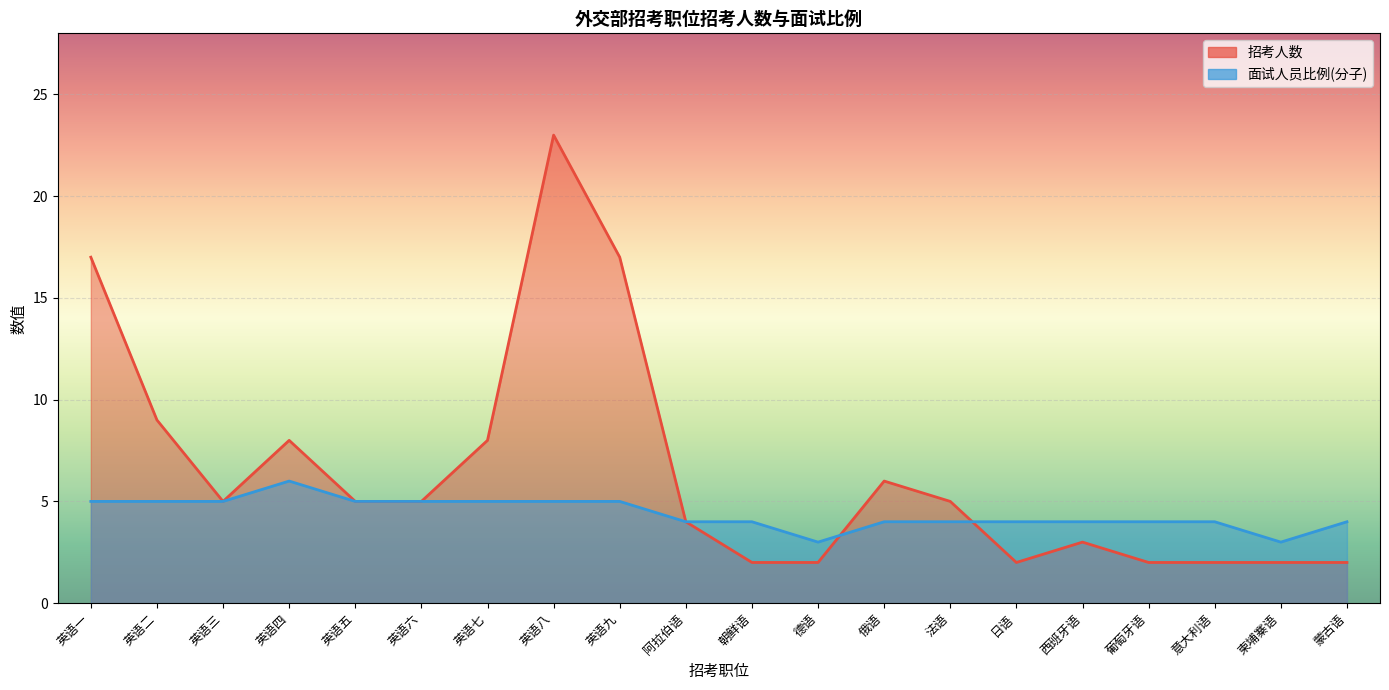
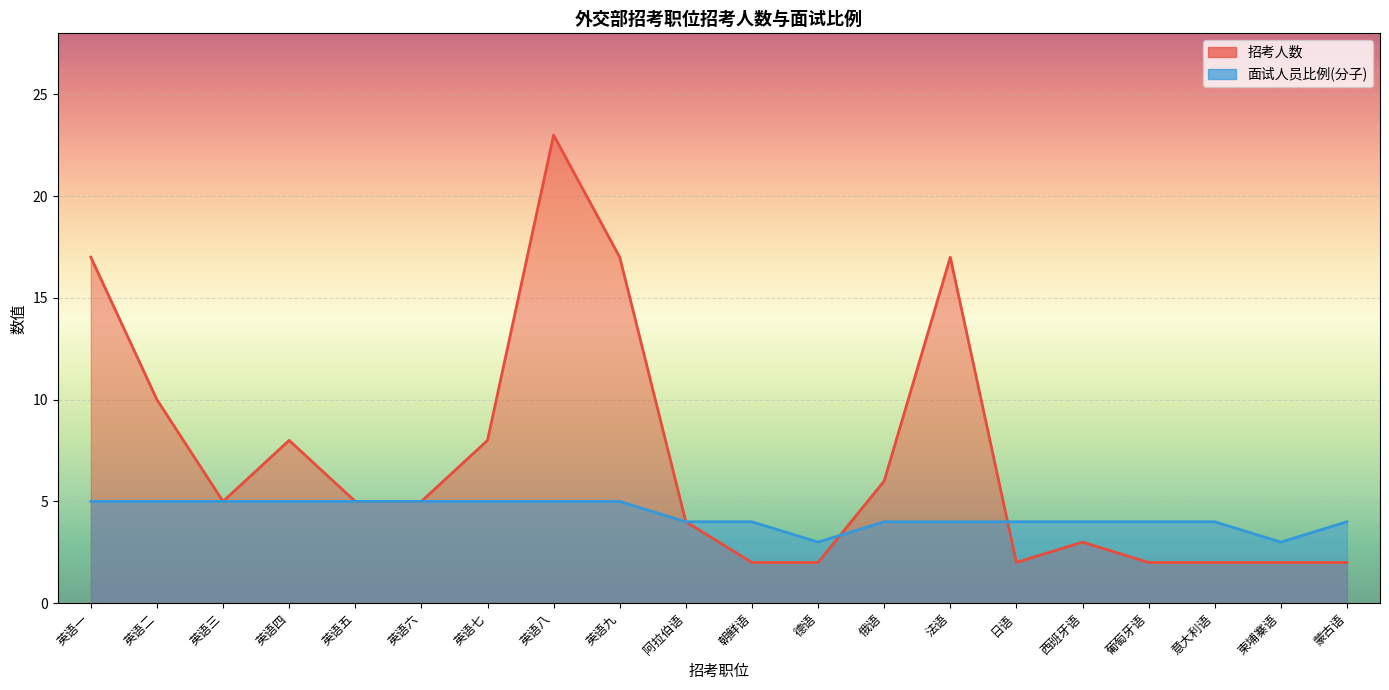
  {
    "招考人数": {
      "英语一": 17,
-     "英语二": 9,
+     "英语二": 10,
      "英语四": 8,
      "英语七": 8,
      "英语八": 23,
      "英语九": 17,
      "朝鲜语": 2,
      "德语": 2,
      "俄语": 6,
-     "法语": 5,
+     "法语": 17,
      "日语": 2,
      "西班牙语": 3,
      "葡萄牙语": 2,
      "意大利语": 2,
      "柬埔寨语": 2,
      "蒙古语": 2
    },
    "面试人员比例(分子)": {
      "英语一": 5,
      "英语二": 5,
-     "英语四": 6,
+     "英语四": 5,
      "英语七": 5,
      "英语八": 5,
      "英语九": 5,
      "朝鲜语": 4,
      "德语": 3,
      "俄语": 4,
      "法语": 4,
      "日语": 4,
      "西班牙语": 4,
      "葡萄牙语": 4,
      "意大利语": 4,
      "柬埔寨语": 3,
      "蒙古语": 4
    }
  }
